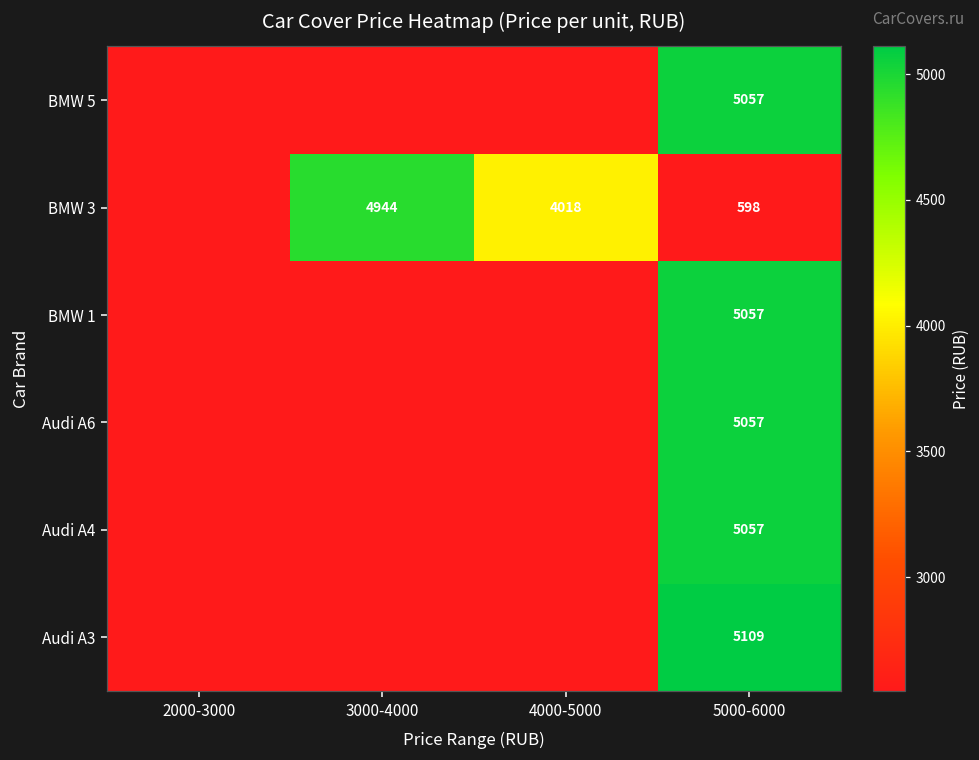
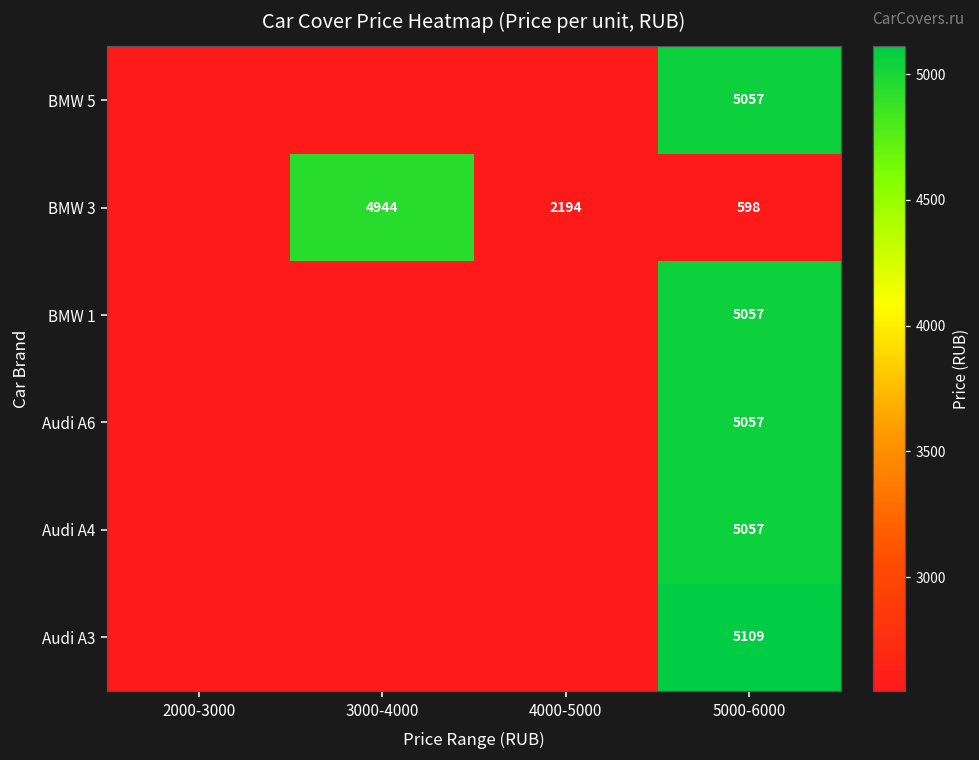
  {
    "BMW 5": {
      "5000-6000": 5057
    },
    "BMW 3": {
      "3000-4000": 4944,
-     "4000-5000": 4018,
+     "4000-5000": 2194,
      "5000-6000": 598
    },
    "BMW 1": {
      "5000-6000": 5057
    },
    "Audi A6": {
      "5000-6000": 5057
    },
    "Audi A4": {
      "5000-6000": 5057
    },
    "Audi A3": {
      "5000-6000": 5109
    }
  }
